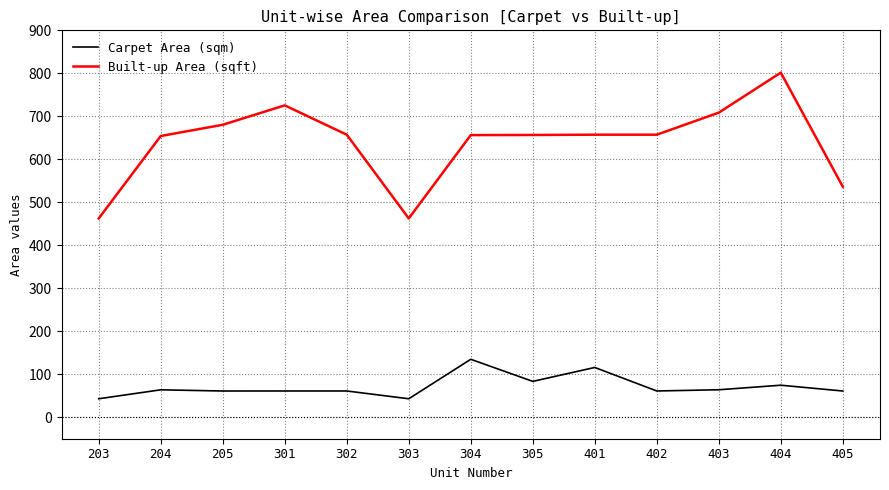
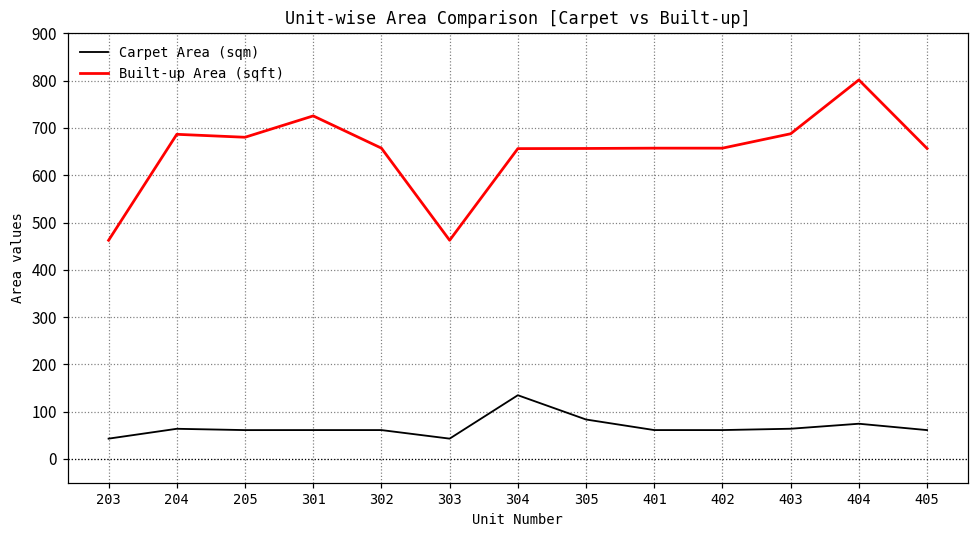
  {
    "Carpet Area (sqm)": {
      "203": 40,
      "204": 60,
      "205": 60,
      "301": 60,
      "302": 60,
      "303": 40,
      "304": 130,
      "305": 80,
-     "401": 120,
+     "401": 60,
      "402": 60,
      "403": 60,
      "404": 70,
      "405": 60
    },
    "Built-up Area (sqft)": {
      "203": 460,
-     "204": 650,
+     "204": 690,
      "205": 680,
      "301": 730,
      "302": 660,
      "303": 460,
      "304": 660,
      "305": 660,
      "401": 660,
      "402": 660,
-     "403": 710,
+     "403": 690,
      "404": 800,
-     "405": 540
+     "405": 660
    }
  }
